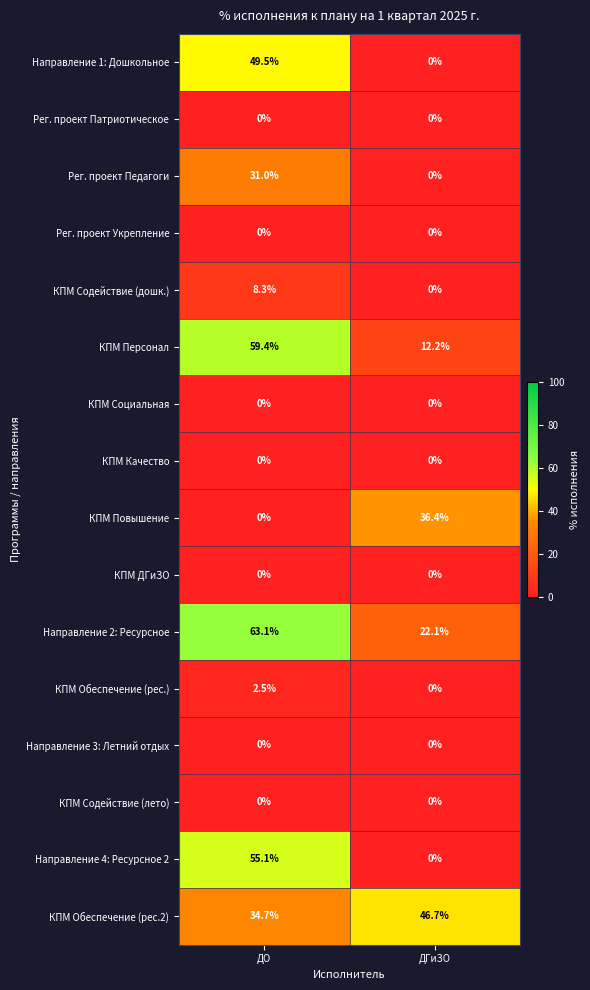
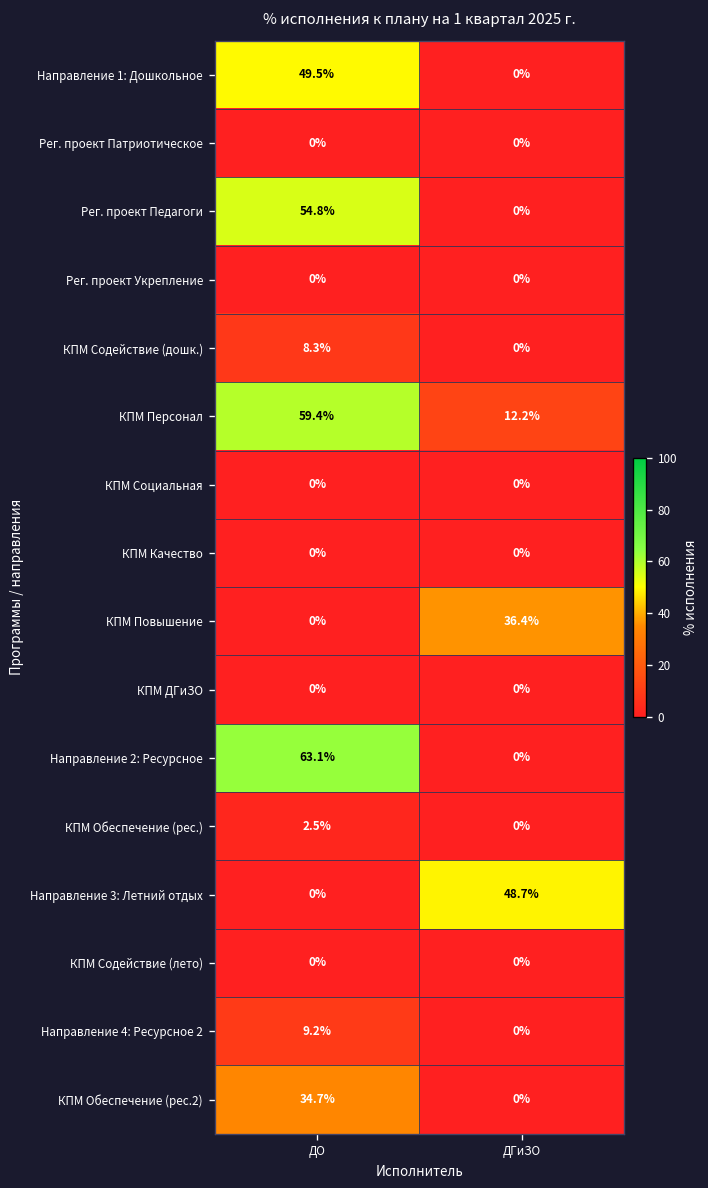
  {
    "Направление 1: Дошкольное": {
      "ДО": "49.5%",
      "ДГиЗО": "0%"
    },
    "Рег. проект Патриотическое": {
      "ДО": "0%",
      "ДГиЗО": "0%"
    },
    "Рег. проект Педагоги": {
-     "ДО": "31.0%",
+     "ДО": "54.8%",
      "ДГиЗО": "0%"
    },
    "Рег. проект Укрепление": {
      "ДО": "0%",
      "ДГиЗО": "0%"
    },
    "КПМ Содействие (дошк.)": {
      "ДО": "8.3%",
      "ДГиЗО": "0%"
    },
    "КПМ Персонал": {
      "ДО": "59.4%",
      "ДГиЗО": "12.2%"
    },
    "КПМ Социальная": {
      "ДО": "0%",
      "ДГиЗО": "0%"
    },
    "КПМ Качество": {
      "ДО": "0%",
      "ДГиЗО": "0%"
    },
    "КПМ Повышение": {
      "ДО": "0%",
      "ДГиЗО": "36.4%"
    },
    "КПМ ДГиЗО": {
      "ДО": "0%",
      "ДГиЗО": "0%"
    },
    "Направление 2: Ресурсное": {
      "ДО": "63.1%",
-     "ДГиЗО": "22.1%"
+     "ДГиЗО": "0%"
    },
    "КПМ Обеспечение (рес.)": {
      "ДО": "2.5%",
      "ДГиЗО": "0%"
    },
    "Направление 3: Летний отдых": {
      "ДО": "0%",
-     "ДГиЗО": "0%"
+     "ДГиЗО": "48.7%"
    },
    "КПМ Содействие (лето)": {
      "ДО": "0%",
      "ДГиЗО": "0%"
    },
    "Направление 4: Ресурсное 2": {
-     "ДО": "55.1%",
+     "ДО": "9.2%",
      "ДГиЗО": "0%"
    },
    "КПМ Обеспечение (рес.2)": {
      "ДО": "34.7%",
-     "ДГиЗО": "46.7%"
+     "ДГиЗО": "0%"
    }
  }
